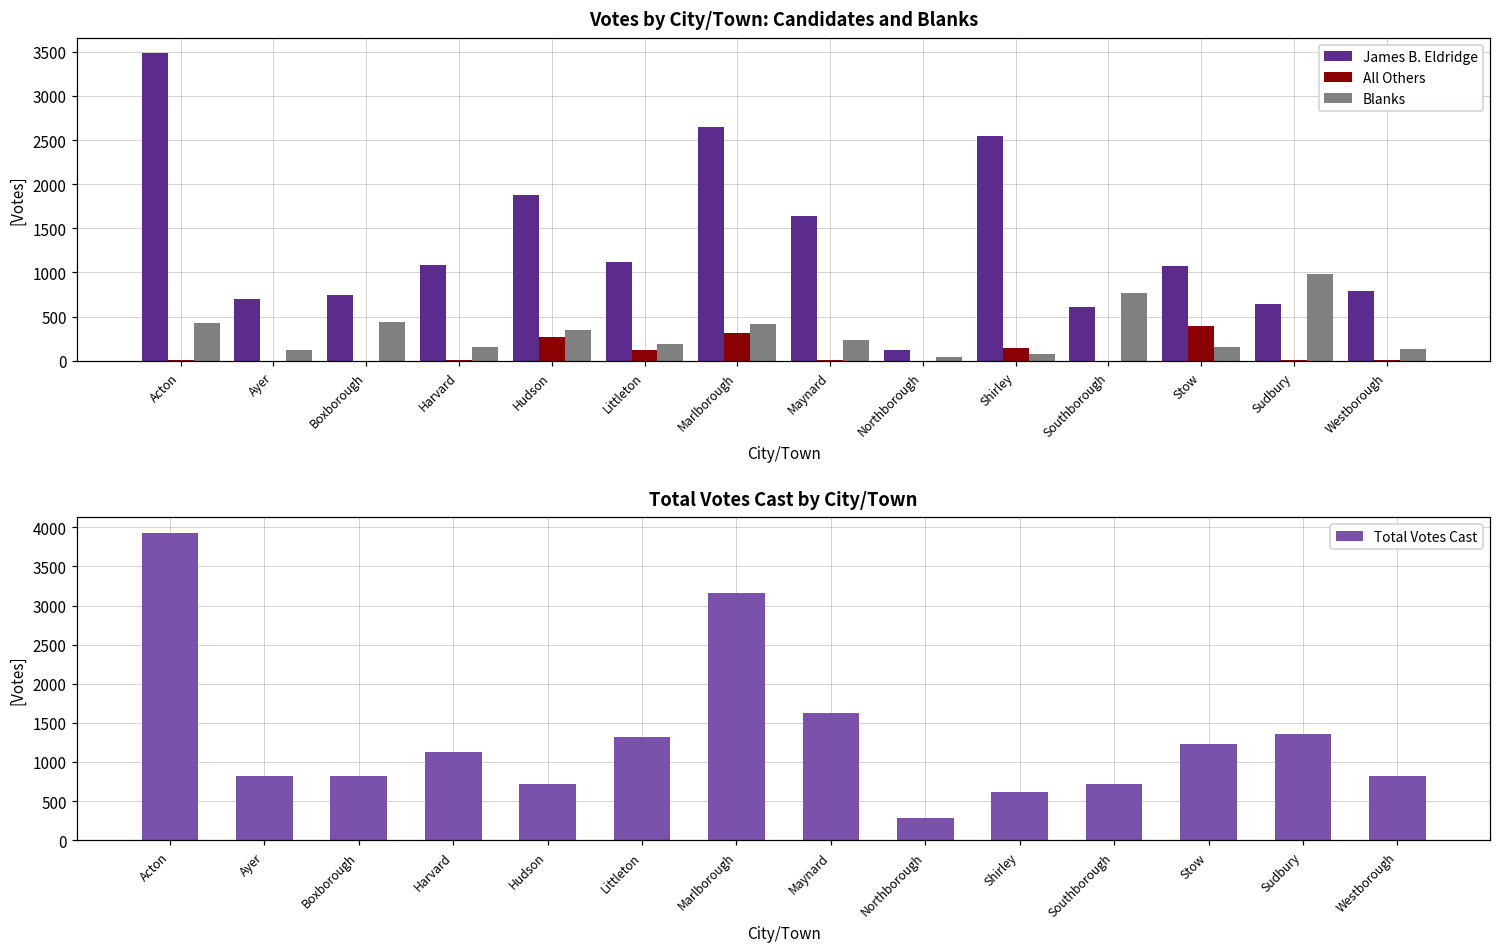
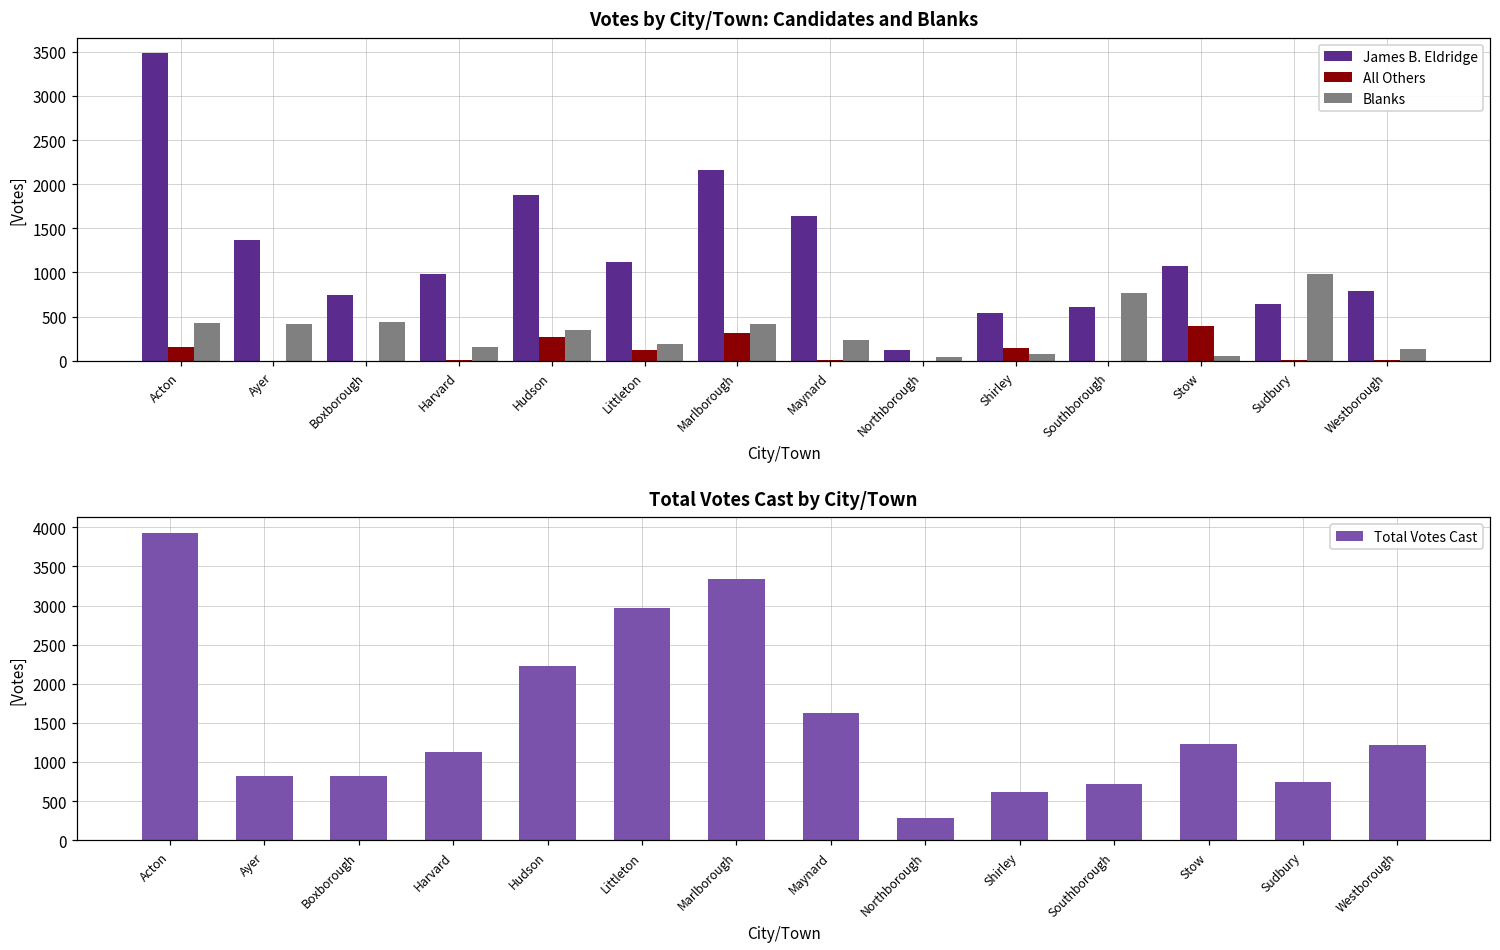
  {
    "Votes by City/Town: Candidates and Blanks": {
      "James B. Eldridge": {
        "Acton": 3500,
-       "Ayer": 700,
+       "Ayer": 1400,
        "Boxborough": 700,
-       "Harvard": 1100,
+       "Harvard": 1000,
        "Hudson": 1900,
        "Littleton": 1100,
-       "Marlborough": 2600,
+       "Marlborough": 2200,
        "Maynard": 1600,
        "Northborough": 100,
-       "Shirley": 2500,
+       "Shirley": 500,
        "Southborough": 600,
        "Stow": 1100,
        "Sudbury": 600,
        "Westborough": 800
      },
      "All Others": {
-       "Acton": 0,
+       "Acton": 200,
        "Ayer": 0,
        "Hudson": 300,
        "Littleton": 100,
        "Marlborough": 300,
        "Northborough": 0,
        "Shirley": 100,
        "Southborough": 0,
        "Stow": 400
      },
      "Blanks": {
        "Acton": 400,
-       "Ayer": 100,
+       "Ayer": 400,
        "Boxborough": 400,
        "Harvard": 200,
        "Hudson": 300,
        "Littleton": 200,
        "Marlborough": 400,
        "Maynard": 200,
        "Northborough": 0,
        "Shirley": 100,
        "Southborough": 800,
-       "Stow": 200,
+       "Stow": 100,
        "Sudbury": 1000,
        "Westborough": 100
      }
    },
    "Total Votes Cast by City/Town": {
      "Acton": 3900,
      "Ayer": 800,
      "Boxborough": 800,
      "Harvard": 1100,
-     "Hudson": 700,
-     "Littleton": 1300,
-     "Marlborough": 3200,
+     "Hudson": 2200,
+     "Littleton": 3000,
+     "Marlborough": 3300,
      "Maynard": 1600,
      "Northborough": 300,
      "Shirley": 600,
      "Southborough": 700,
      "Stow": 1200,
-     "Sudbury": 1400,
-     "Westborough": 800
+     "Sudbury": 700,
+     "Westborough": 1200
    }
  }
